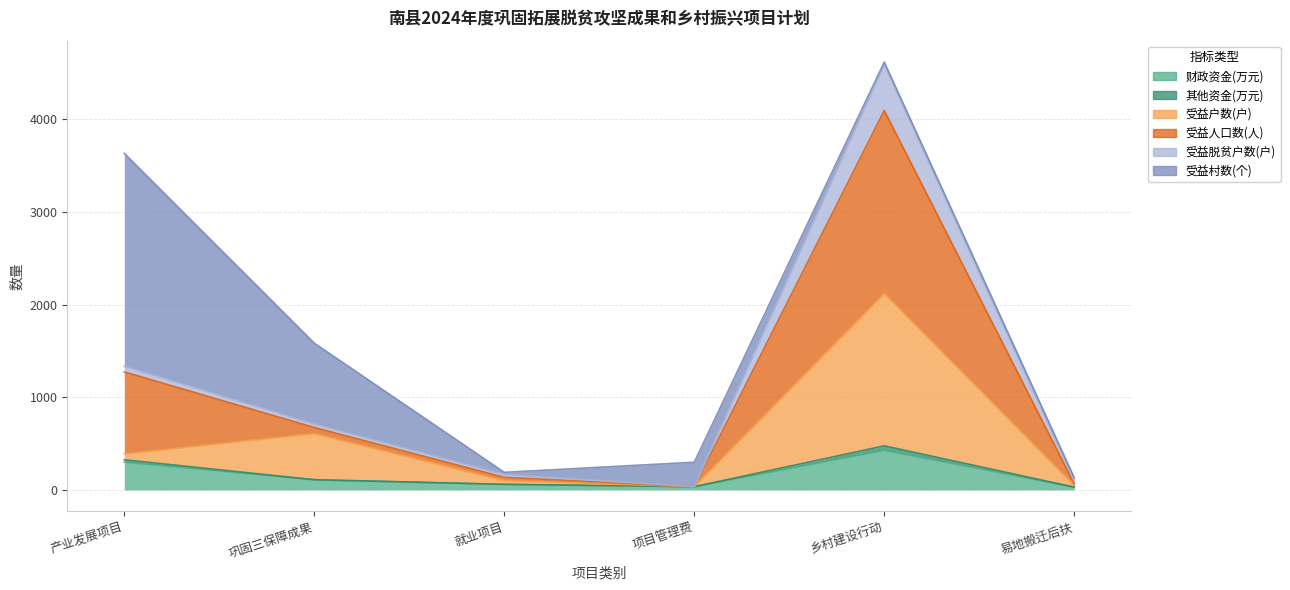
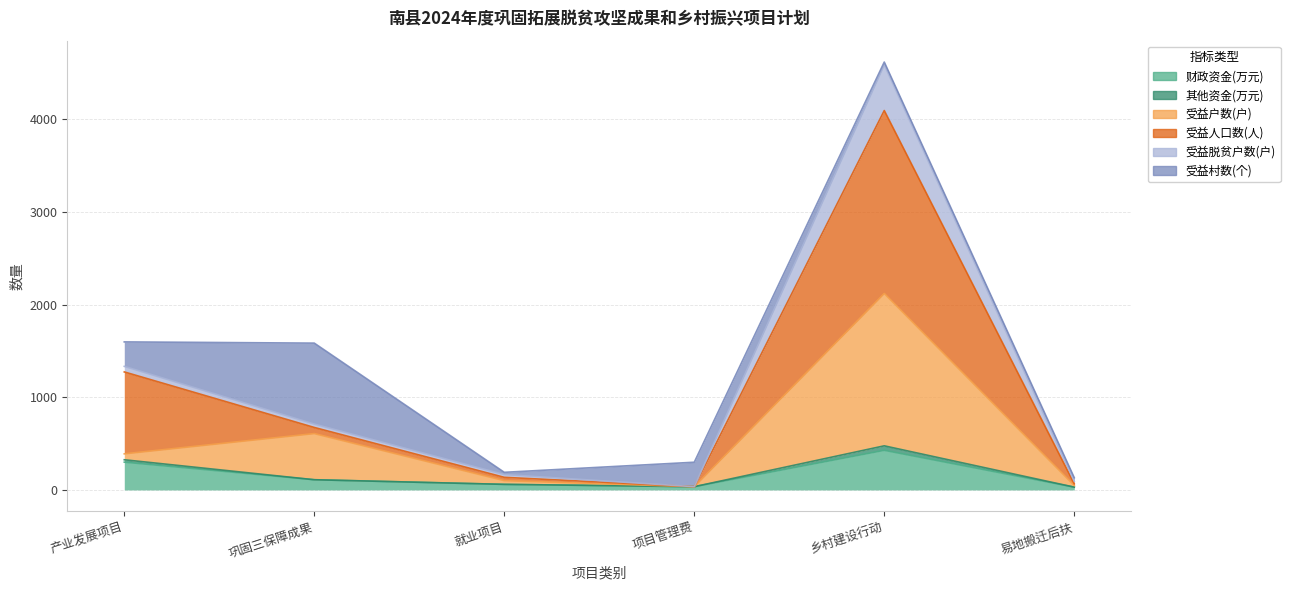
  {
    "受益户数(户)": {
      "产业发展项目": 100,
      "巩固三保障成果": 500,
      "就业项目": 0,
      "乡村建设行动": 1600
    },
    "受益人口数(人)": {
      "产业发展项目": 900,
      "巩固三保障成果": 100,
      "就业项目": 0,
      "乡村建设行动": 2000
    },
    "受益脱贫户数(户)": {
      "产业发展项目": 100,
      "巩固三保障成果": 0,
      "乡村建设行动": 500,
      "易地搬迁后扶": 0
    },
    "受益村数(个)": {
-     "产业发展项目": 2300,
+     "产业发展项目": 300,
      "巩固三保障成果": 900,
      "项目管理费": 300,
      "乡村建设行动": 0,
      "易地搬迁后扶": 0
    }
  }
